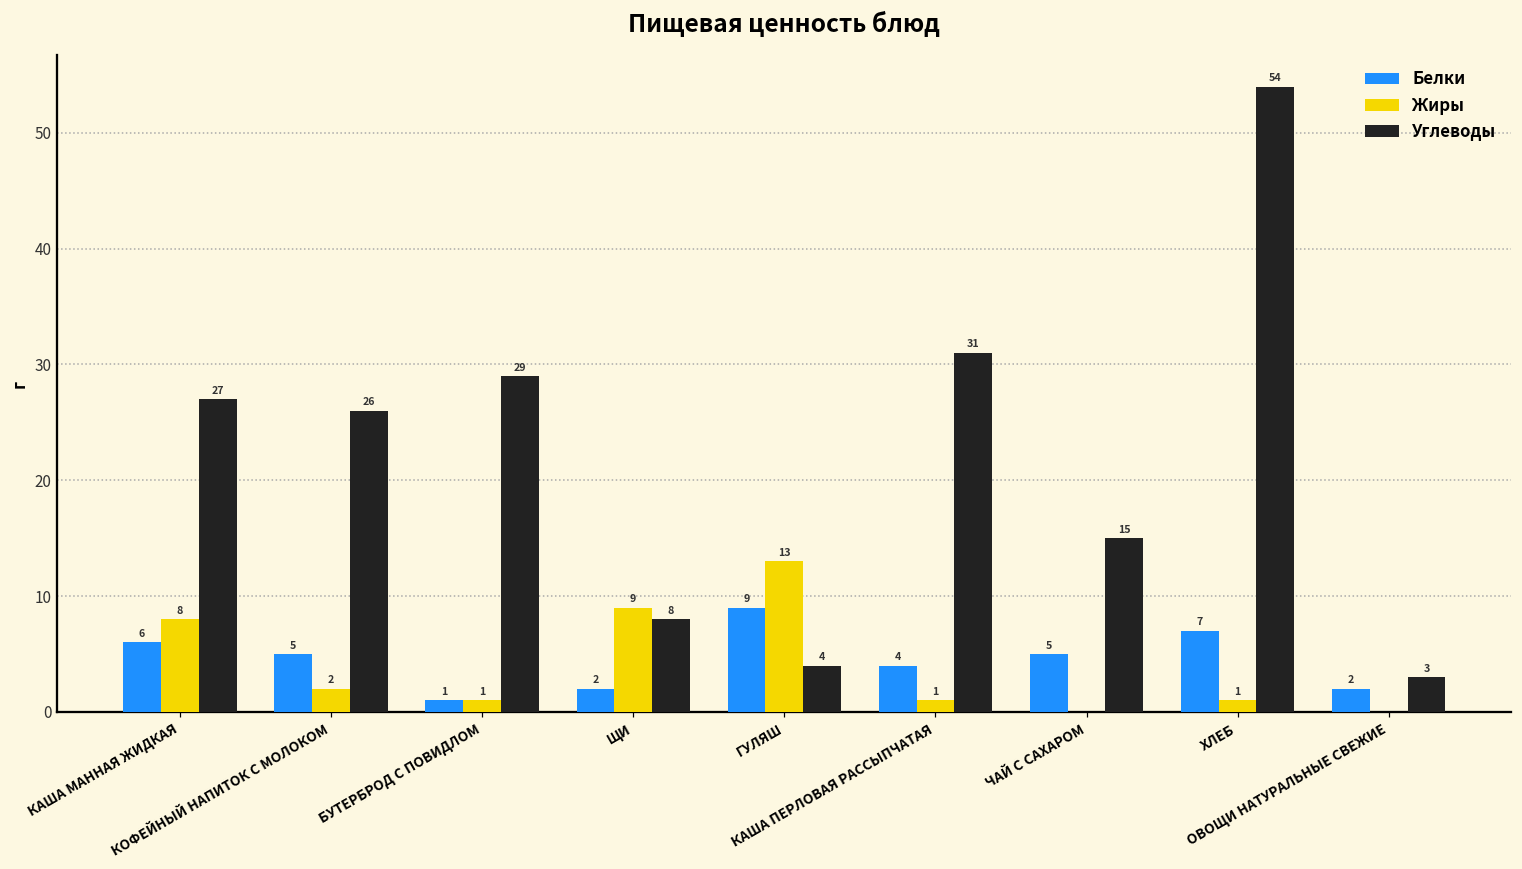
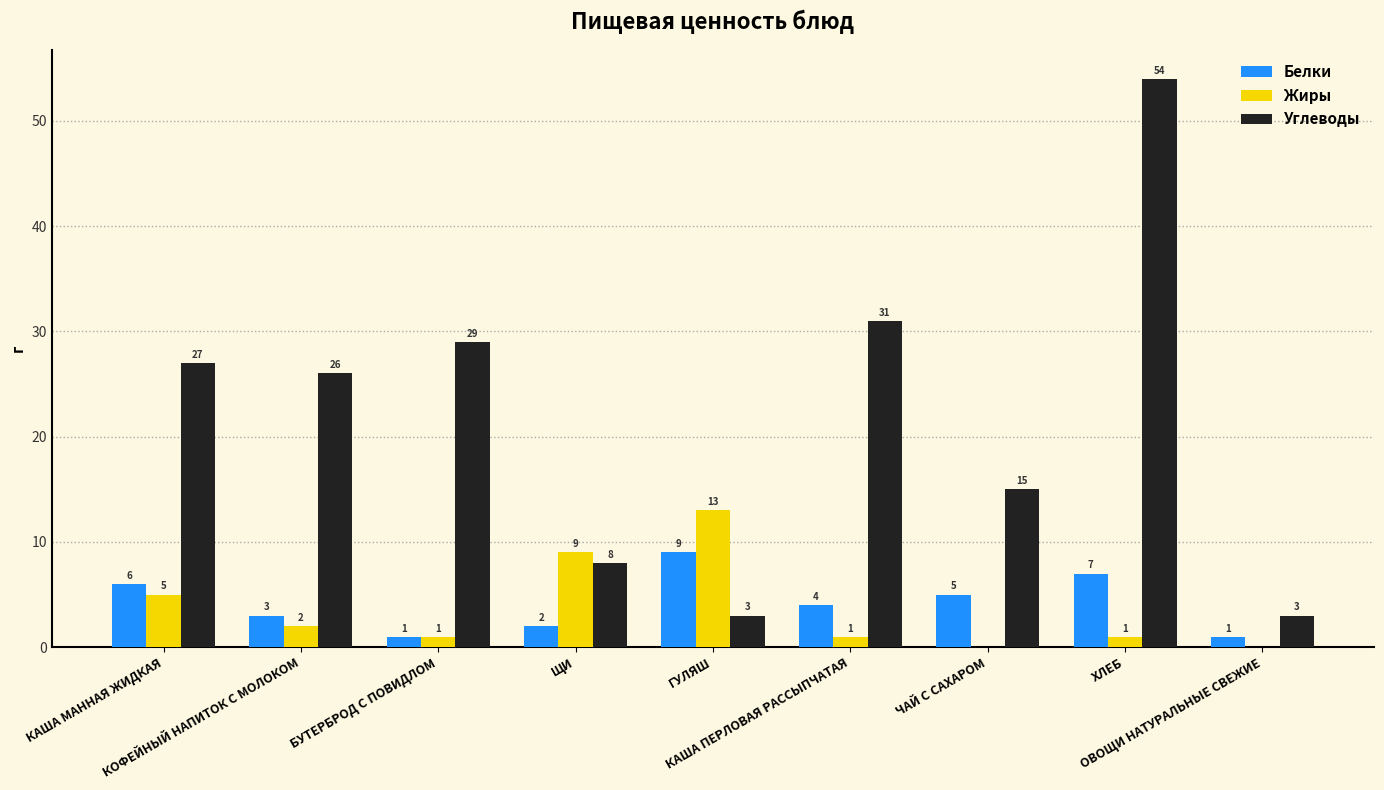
  {
    "Белки": {
      "КАША МАННАЯ ЖИДКАЯ": 6,
-     "КОФЕЙНЫЙ НАПИТОК С МОЛОКОМ": 5,
+     "КОФЕЙНЫЙ НАПИТОК С МОЛОКОМ": 3,
      "БУТЕРБРОД С ПОВИДЛОМ": 1,
      "ЩИ": 2,
      "ГУЛЯШ": 9,
      "КАША ПЕРЛОВАЯ РАССЫПЧАТАЯ": 4,
      "ЧАЙ С САХАРОМ": 5,
      "ХЛЕБ": 7,
-     "ОВОЩИ НАТУРАЛЬНЫЕ СВЕЖИЕ": 2
+     "ОВОЩИ НАТУРАЛЬНЫЕ СВЕЖИЕ": 1
    },
    "Жиры": {
-     "КАША МАННАЯ ЖИДКАЯ": 8,
+     "КАША МАННАЯ ЖИДКАЯ": 5,
      "КОФЕЙНЫЙ НАПИТОК С МОЛОКОМ": 2,
      "БУТЕРБРОД С ПОВИДЛОМ": 1,
      "ЩИ": 9,
      "ГУЛЯШ": 13,
      "КАША ПЕРЛОВАЯ РАССЫПЧАТАЯ": 1,
      "ХЛЕБ": 1
    },
    "Углеводы": {
      "КАША МАННАЯ ЖИДКАЯ": 27,
      "КОФЕЙНЫЙ НАПИТОК С МОЛОКОМ": 26,
      "БУТЕРБРОД С ПОВИДЛОМ": 29,
      "ЩИ": 8,
-     "ГУЛЯШ": 4,
+     "ГУЛЯШ": 3,
      "КАША ПЕРЛОВАЯ РАССЫПЧАТАЯ": 31,
      "ЧАЙ С САХАРОМ": 15,
      "ХЛЕБ": 54,
      "ОВОЩИ НАТУРАЛЬНЫЕ СВЕЖИЕ": 3
    }
  }
